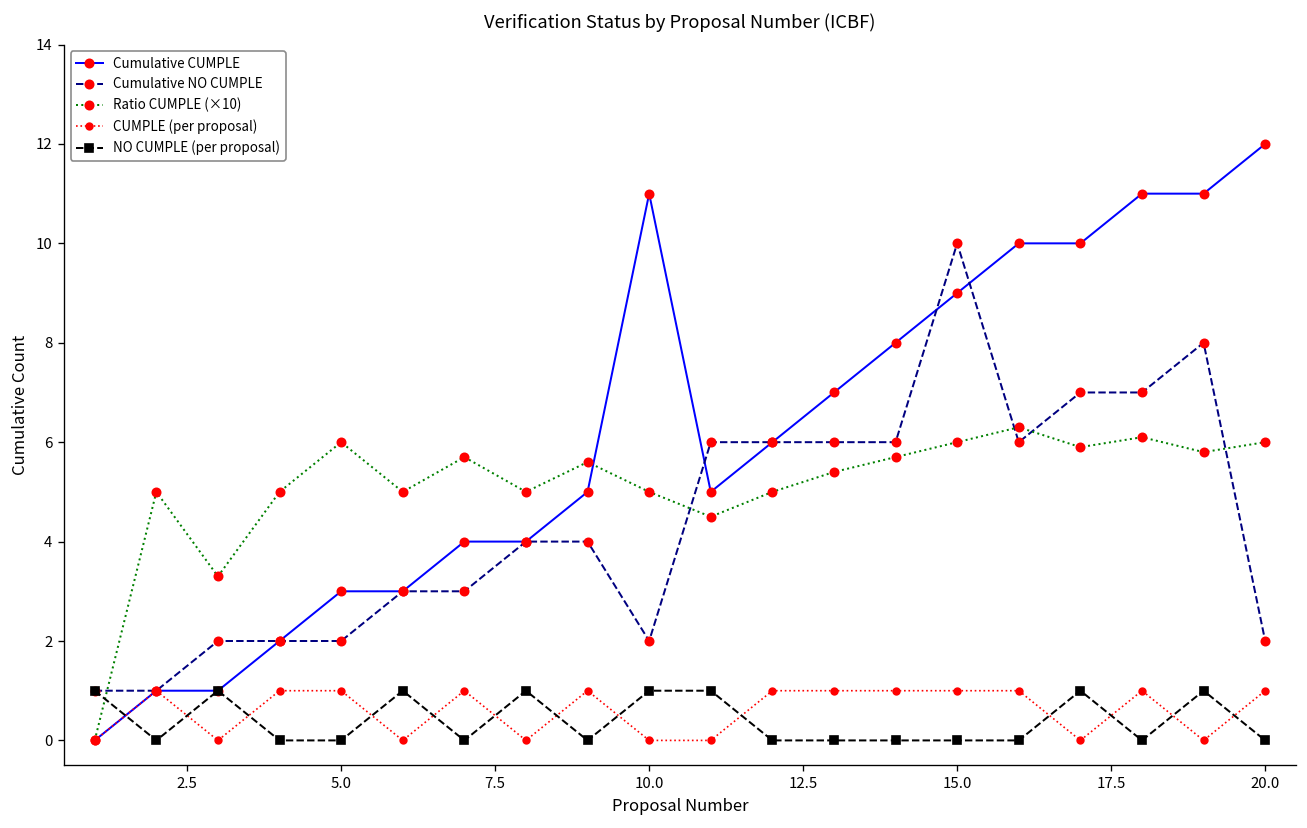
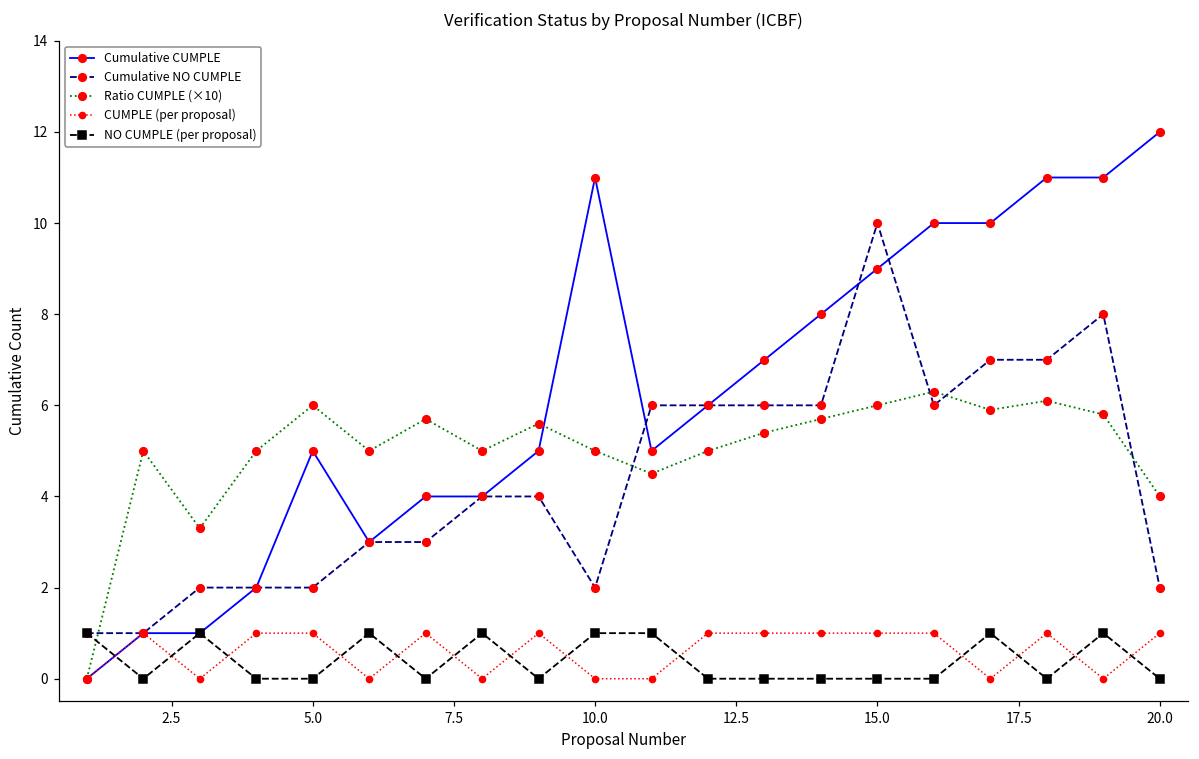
  {
    "Cumulative CUMPLE": {
-     "5.0": 3,
+     "5.0": 5,
      "10.0": 11,
      "15.0": 9,
      "20.0": 12
    },
    "Cumulative NO CUMPLE": {
      "5.0": 2.0,
      "10.0": 2.0,
      "15.0": 10.0,
      "20.0": 2.0
    },
    "Ratio CUMPLE (×10)": {
      "5.0": 6.0,
      "10.0": 5.0,
      "15.0": 6.0,
-     "20.0": 6.0
+     "20.0": 4.0
    },
    "CUMPLE (per proposal)": {
      "5.0": 1.0,
      "10.0": 0.0,
      "15.0": 1.0,
      "20.0": 1.0
    },
    "NO CUMPLE (per proposal)": {
      "5.0": 0.0,
      "10.0": 1.0,
      "15.0": 0.0,
      "20.0": 0.0
    }
  }
